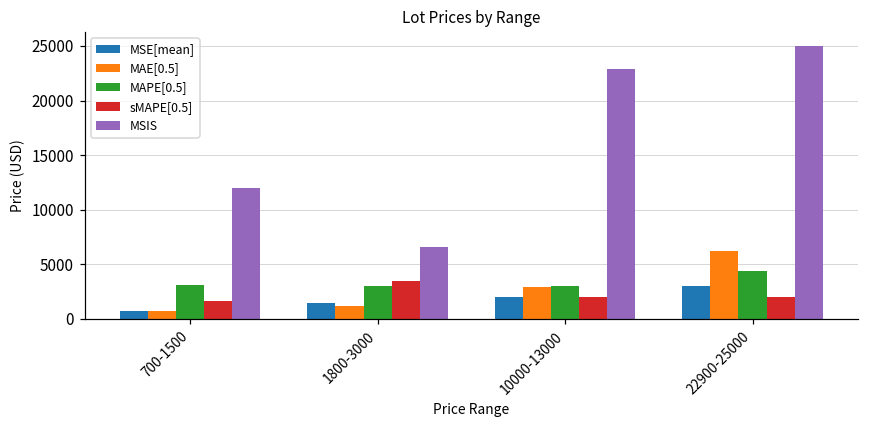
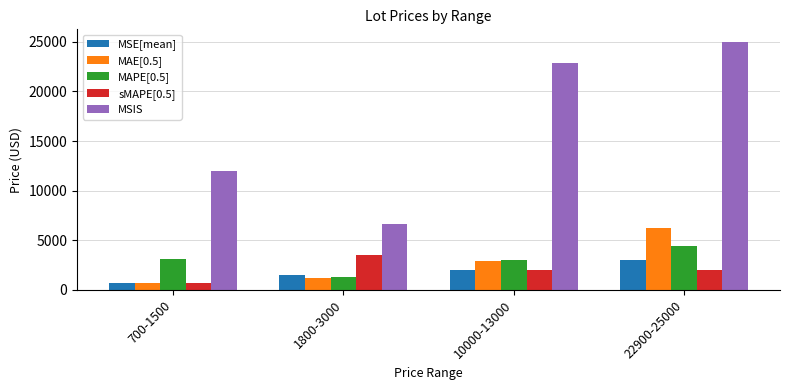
  {
    "MSE[mean]": {
      "700-1500": 1000,
      "1800-3000": 2000,
      "10000-13000": 2000,
      "22900-25000": 3000
    },
    "MAE[0.5]": {
      "700-1500": 1000,
      "1800-3000": 1000,
      "10000-13000": 3000,
      "22900-25000": 6000
    },
    "MAPE[0.5]": {
      "700-1500": 3000,
-     "1800-3000": 3000,
+     "1800-3000": 1000,
      "10000-13000": 3000,
      "22900-25000": 4000
    },
    "sMAPE[0.5]": {
-     "700-1500": 2000,
+     "700-1500": 1000,
      "1800-3000": 3000,
      "10000-13000": 2000,
      "22900-25000": 2000
    },
    "MSIS": {
      "700-1500": 12000,
      "1800-3000": 7000,
      "10000-13000": 23000,
      "22900-25000": 25000
    }
  }
